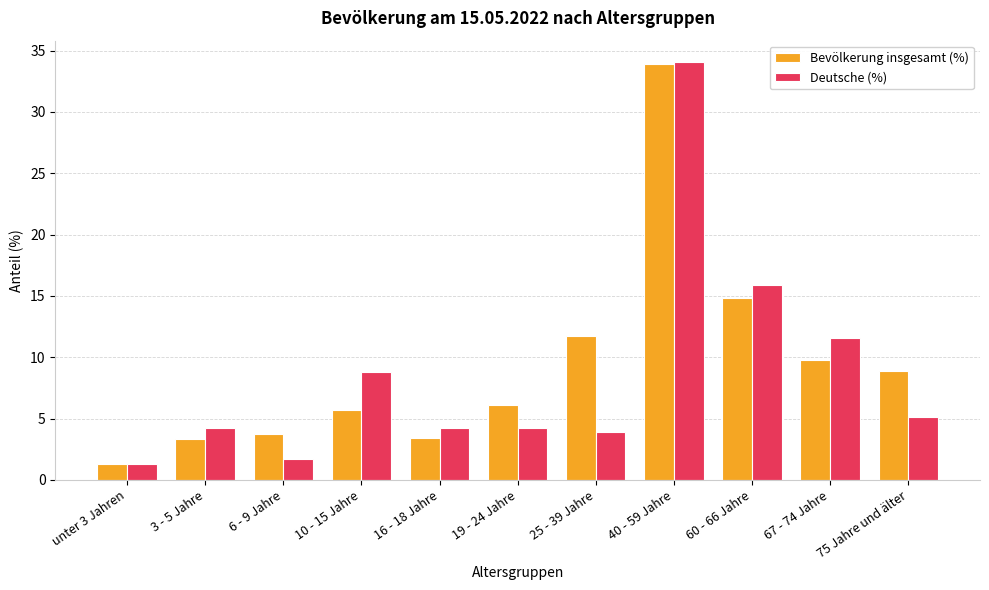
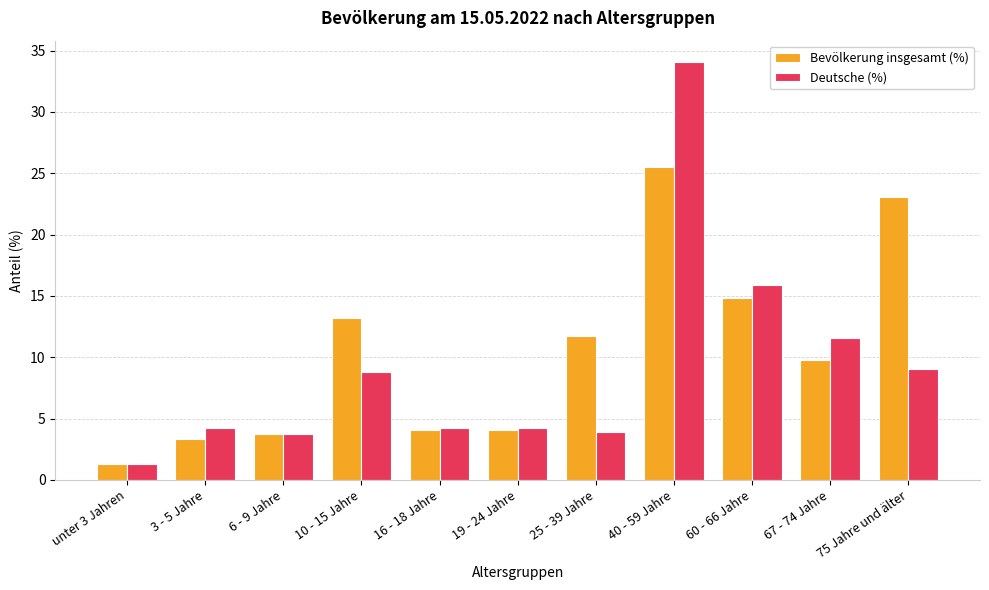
  {
    "Bevölkerung insgesamt (%)": {
      "unter 3 Jahren": 1.3,
      "3 - 5 Jahre": 3.3,
      "6 - 9 Jahre": 3.7,
-     "10 - 15 Jahre": 5.7,
-     "16 - 18 Jahre": 3.4,
-     "19 - 24 Jahre": 6.1,
+     "10 - 15 Jahre": 13.2,
+     "16 - 18 Jahre": 4.1,
+     "19 - 24 Jahre": 4.1,
      "25 - 39 Jahre": 11.7,
-     "40 - 59 Jahre": 33.9,
+     "40 - 59 Jahre": 25.5,
      "60 - 66 Jahre": 14.8,
      "67 - 74 Jahre": 9.8,
-     "75 Jahre und älter": 8.9
+     "75 Jahre und älter": 23.1
    },
    "Deutsche (%)": {
      "unter 3 Jahren": 1.3,
      "3 - 5 Jahre": 4.2,
-     "6 - 9 Jahre": 1.7,
+     "6 - 9 Jahre": 3.7,
      "10 - 15 Jahre": 8.8,
      "16 - 18 Jahre": 4.2,
      "19 - 24 Jahre": 4.2,
      "25 - 39 Jahre": 3.9,
      "40 - 59 Jahre": 34.1,
      "60 - 66 Jahre": 15.9,
      "67 - 74 Jahre": 11.6,
-     "75 Jahre und älter": 5.1
+     "75 Jahre und älter": 9.0
    }
  }
